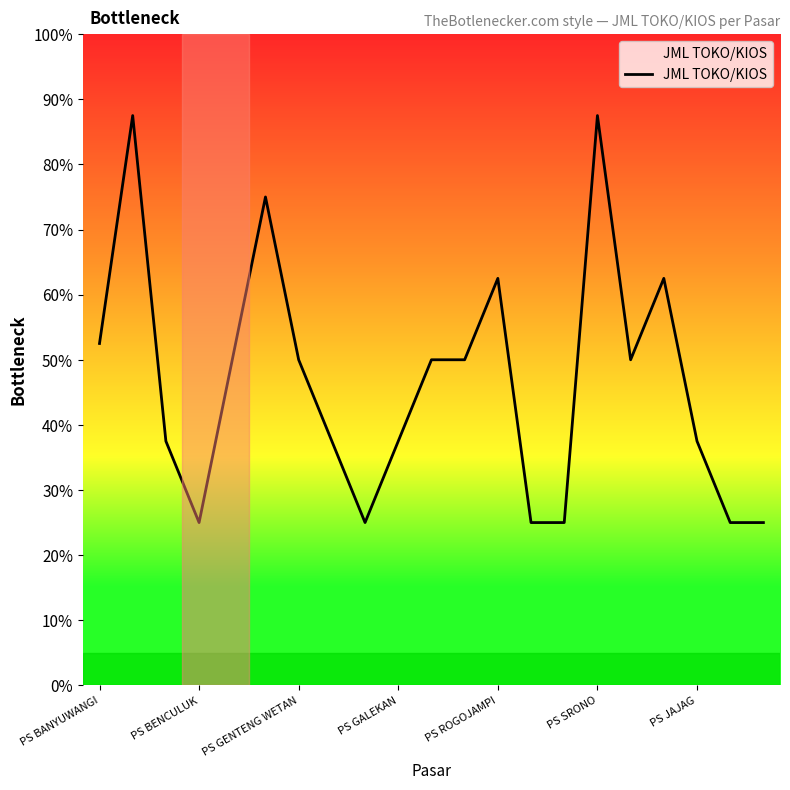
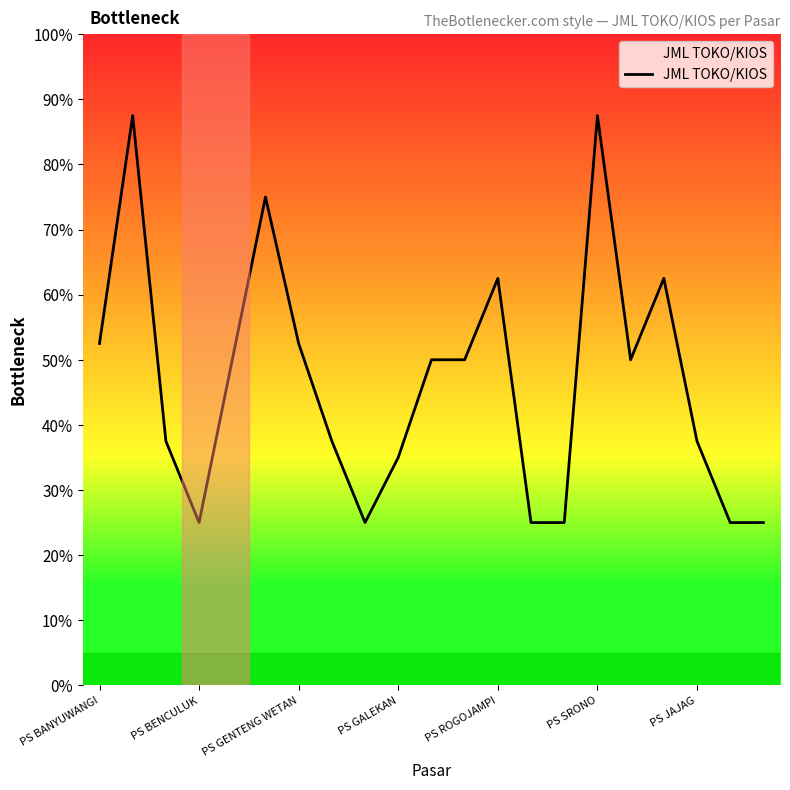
  {
    "PS BANYUWANGI": "53%",
-   "PS GENTENG WETAN": "50%",
-   "PS GALEKAN": "38%",
+   "PS GENTENG WETAN": "53%",
+   "PS GALEKAN": "35%",
    "PS ROGOJAMPI": "63%",
    "PS SRONO": "88%",
    "PS JAJAG": "38%"
  }
